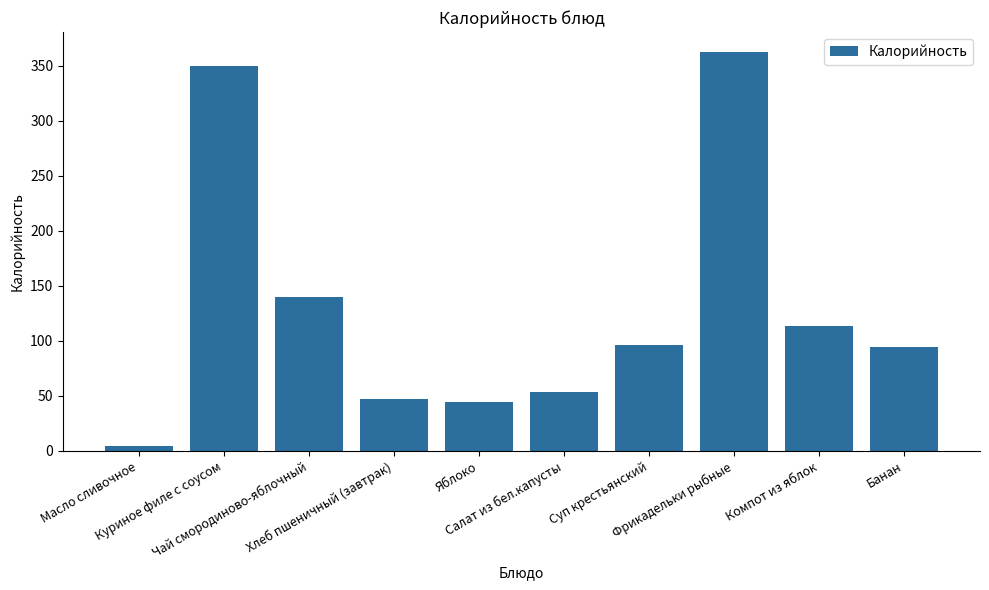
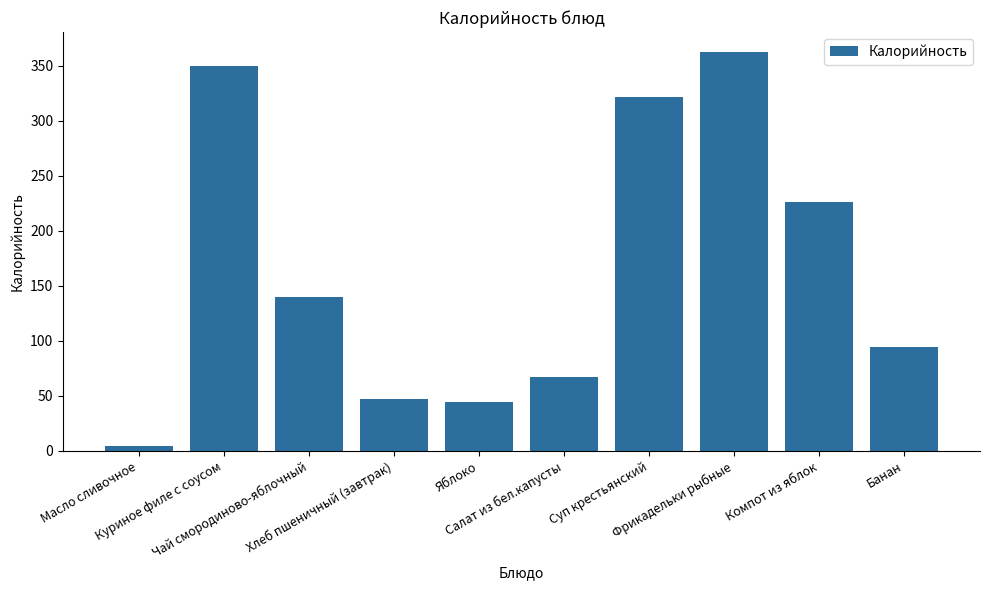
  {
    "Масло сливочное": 5,
    "Куриное филе с соусом": 350,
    "Чай смородиново-яблочный": 140,
    "Хлеб пшеничный (завтрак)": 47,
    "Яблоко": 44,
-   "Салат из бел.капусты": 54,
-   "Суп крестьянский": 96,
+   "Салат из бел.капусты": 68,
+   "Суп крестьянский": 321,
    "Фрикадельки рыбные": 363,
-   "Компот из яблок": 114,
+   "Компот из яблок": 226,
    "Банан": 95
  }
